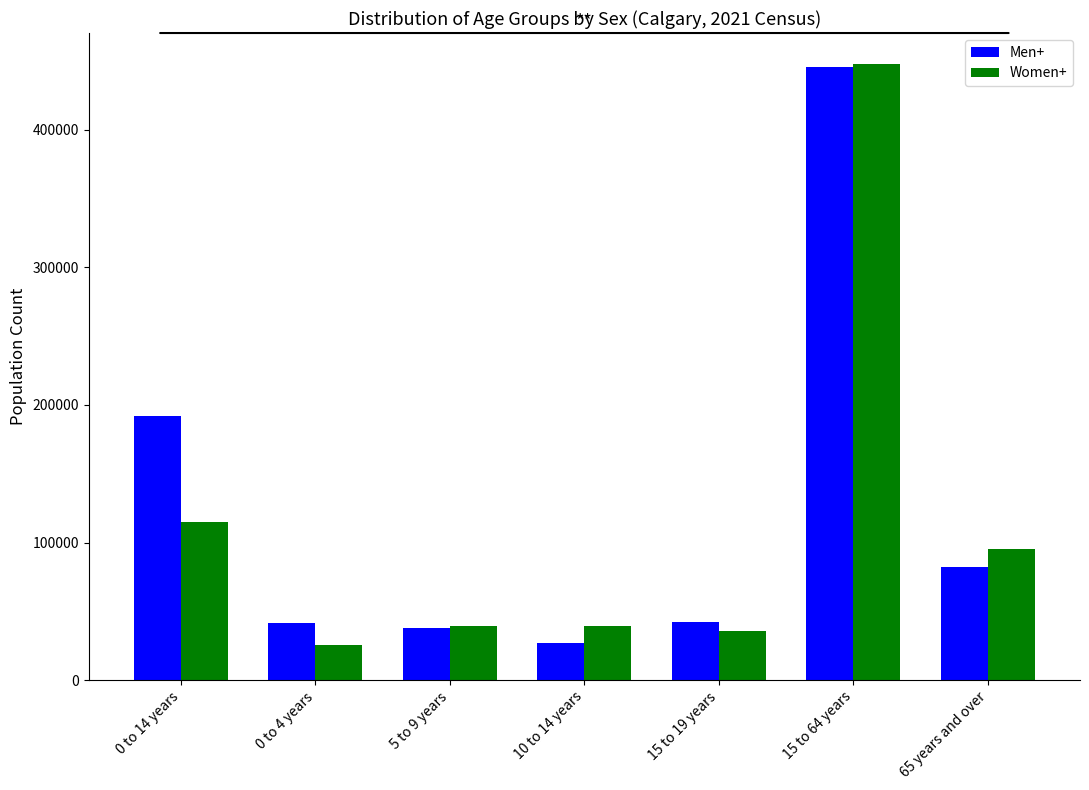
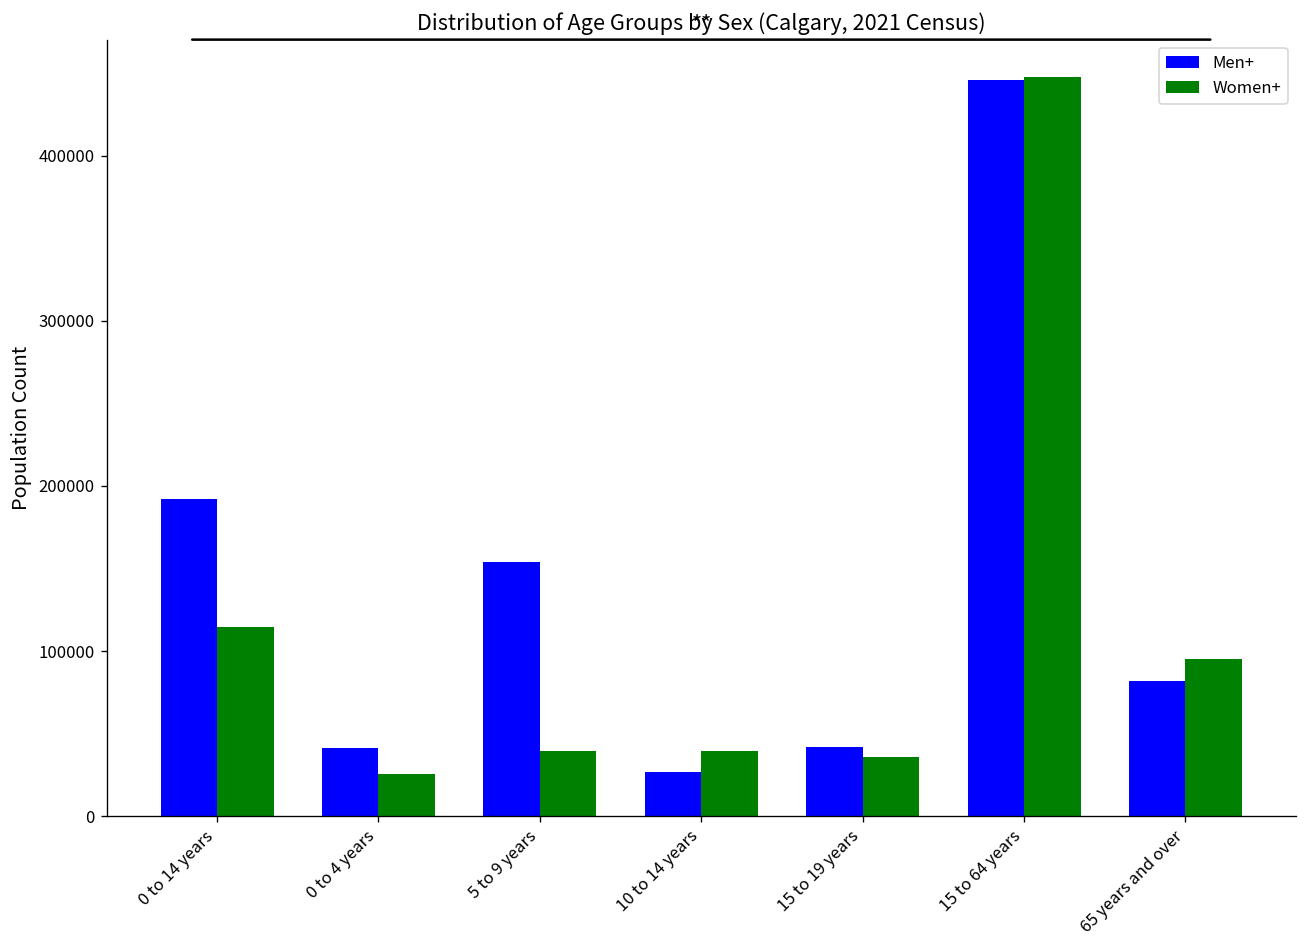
  {
    "Men+": {
      "0 to 14 years": 192000,
      "0 to 4 years": 41000,
-     "5 to 9 years": 38000,
+     "5 to 9 years": 154000,
      "10 to 14 years": 27000,
      "15 to 19 years": 42000,
      "15 to 64 years": 446000,
      "65 years and over": 82000
    },
    "Women+": {
      "0 to 14 years": 115000,
      "0 to 4 years": 25000,
      "5 to 9 years": 39000,
      "10 to 14 years": 39000,
      "15 to 19 years": 36000,
      "15 to 64 years": 448000,
      "65 years and over": 95000
    }
  }
